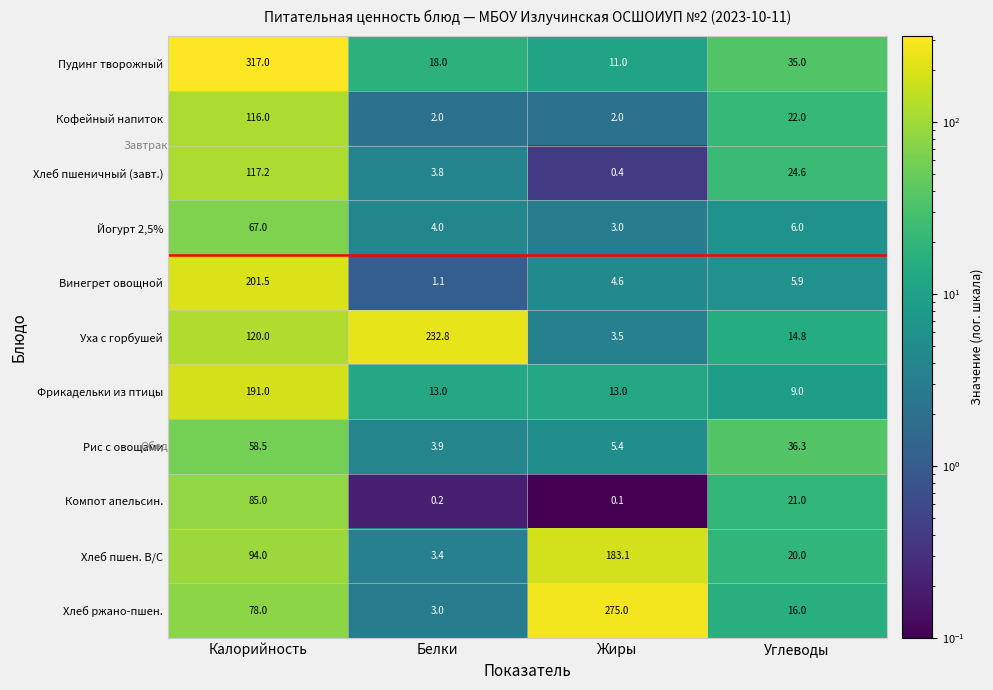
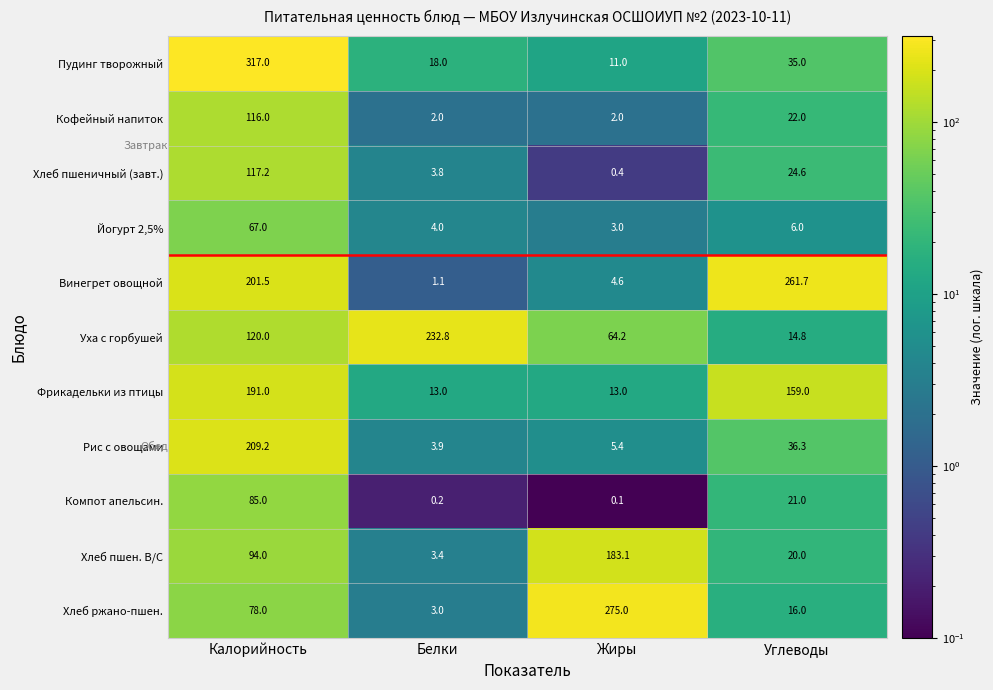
  {
    "Пудинг творожный": {
      "Калорийность": 317.0,
      "Белки": 18.0,
      "Жиры": 11.0,
      "Углеводы": 35.0
    },
    "Кофейный напиток": {
      "Калорийность": 116.0,
      "Белки": 2.0,
      "Жиры": 2.0,
      "Углеводы": 22.0
    },
    "Хлеб пшеничный (завт.)": {
      "Калорийность": 117.2,
      "Белки": 3.8,
      "Жиры": 0.4,
      "Углеводы": 24.6
    },
    "Йогурт 2,5%": {
      "Калорийность": 67.0,
      "Белки": 4.0,
      "Жиры": 3.0,
      "Углеводы": 6.0
    },
    "Винегрет овощной": {
      "Калорийность": 201.5,
      "Белки": 1.1,
      "Жиры": 4.6,
-     "Углеводы": 5.9
+     "Углеводы": 261.7
    },
    "Уха с горбушей": {
      "Калорийность": 120.0,
      "Белки": 232.8,
-     "Жиры": 3.5,
+     "Жиры": 64.2,
      "Углеводы": 14.8
    },
    "Фрикадельки из птицы": {
      "Калорийность": 191.0,
      "Белки": 13.0,
      "Жиры": 13.0,
-     "Углеводы": 9.0
+     "Углеводы": 159.0
    },
    "Рис с овощами": {
-     "Калорийность": 58.5,
+     "Калорийность": 209.2,
      "Белки": 3.9,
      "Жиры": 5.4,
      "Углеводы": 36.3
    },
    "Компот апельсин.": {
      "Калорийность": 85.0,
      "Белки": 0.2,
      "Жиры": 0.1,
      "Углеводы": 21.0
    },
    "Хлеб пшен. В/С": {
      "Калорийность": 94.0,
      "Белки": 3.4,
      "Жиры": 183.1,
      "Углеводы": 20.0
    },
    "Хлеб ржано-пшен.": {
      "Калорийность": 78.0,
      "Белки": 3.0,
      "Жиры": 275.0,
      "Углеводы": 16.0
    }
  }
